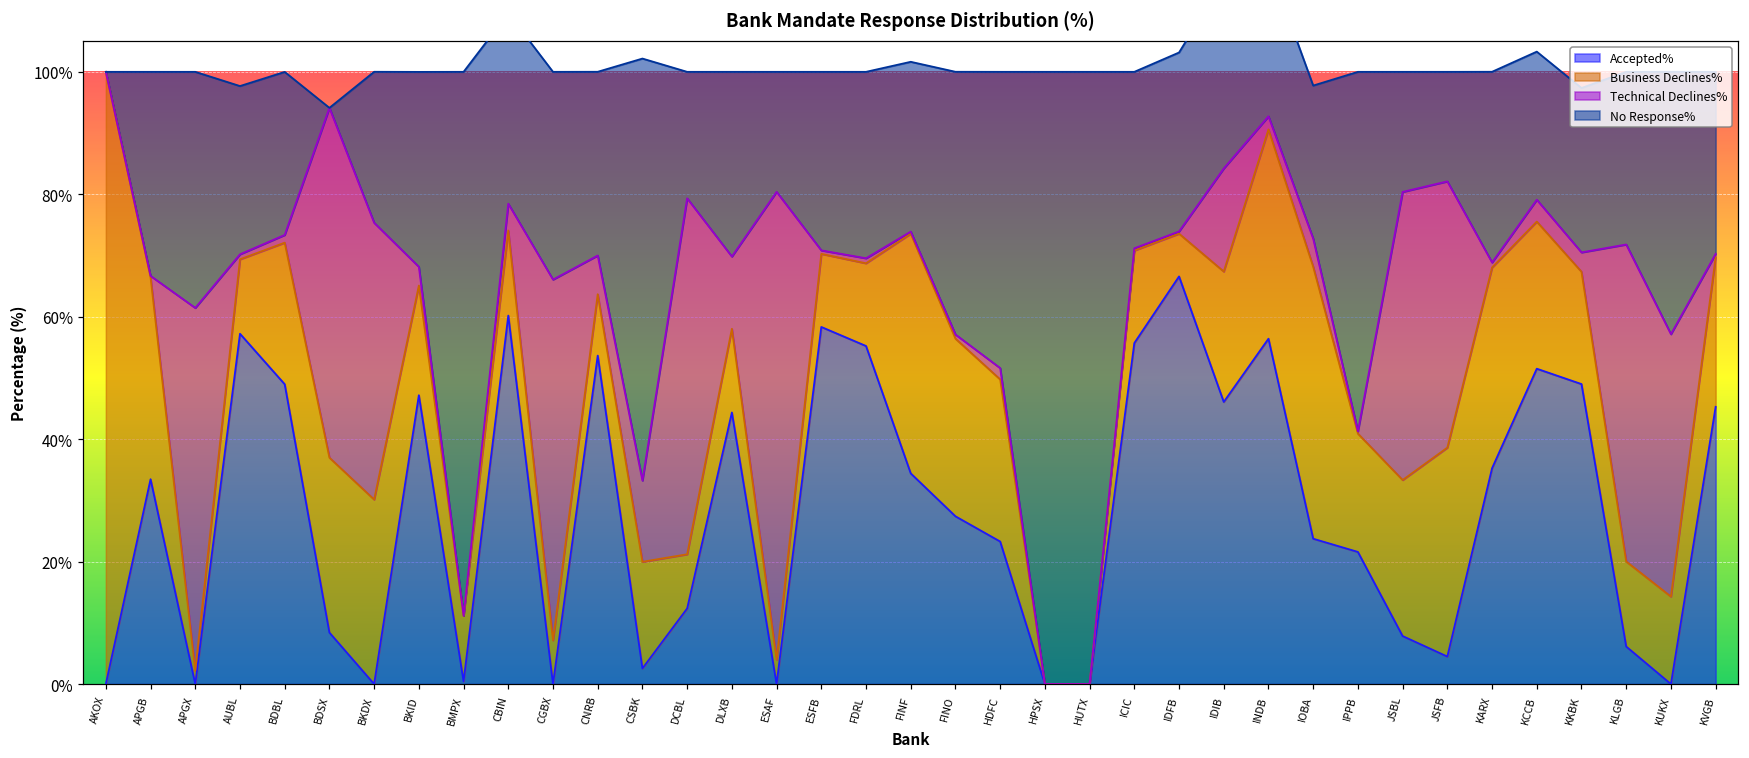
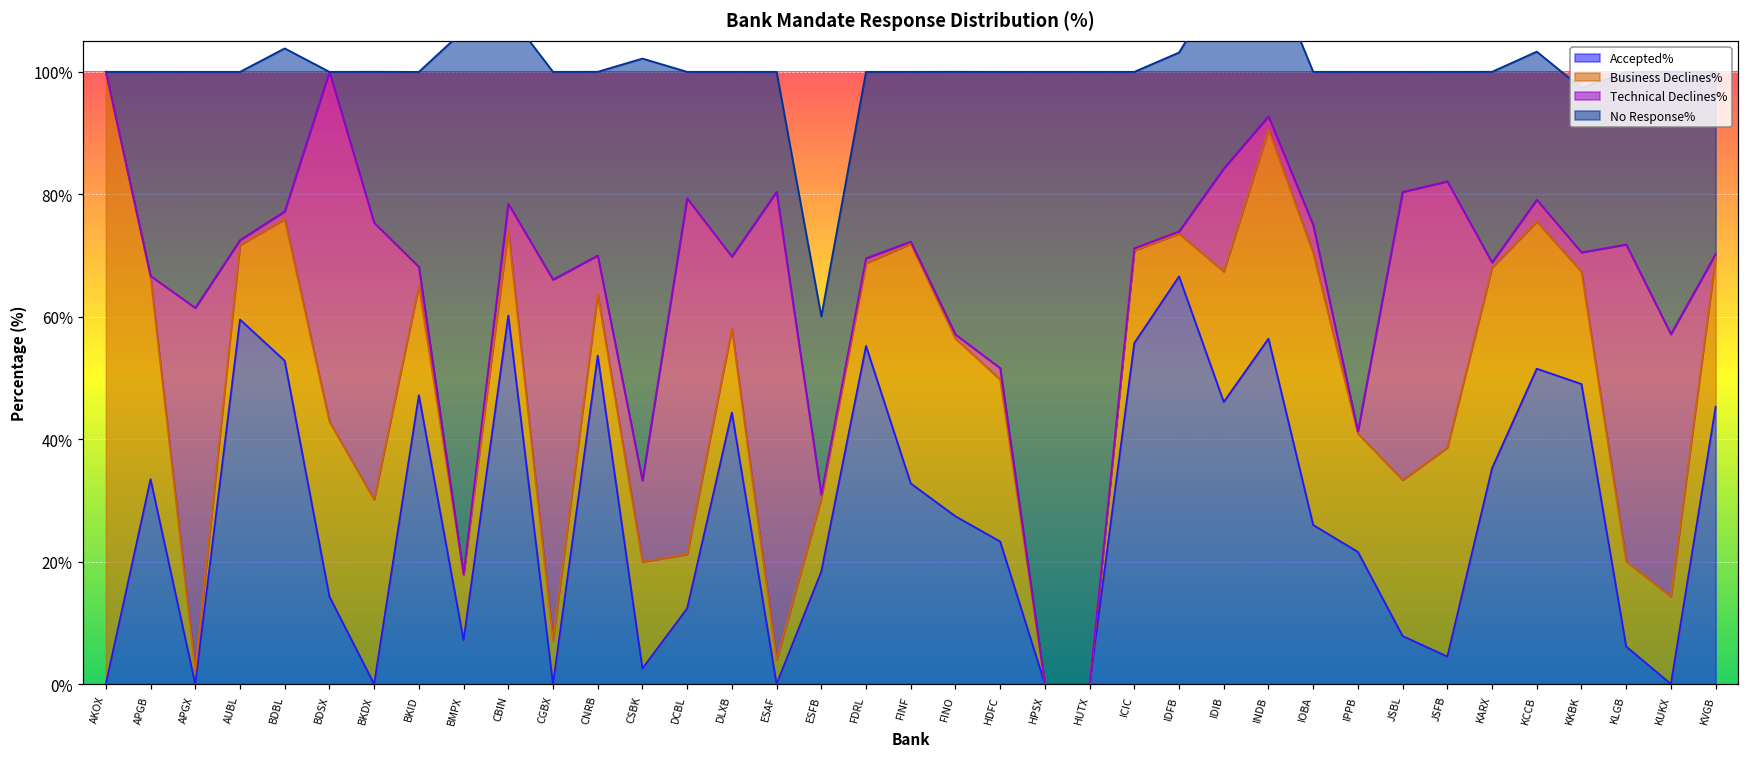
  {
    "Accepted%": {
      "AKOX": "0%",
      "APGB": "33%",
      "APGX": "0%",
-     "AUBL": "57%",
-     "BDBL": "49%",
-     "BDSX": "8%",
+     "AUBL": "60%",
+     "BDBL": "53%",
+     "BDSX": "14%",
      "BKDX": "0%",
      "BKID": "47%",
-     "BMPX": "0%",
+     "BMPX": "7%",
      "CBIN": "60%",
      "CGBX": "0%",
      "CNRB": "54%",
      "CSBK": "3%",
      "DCBL": "12%",
      "DLXB": "44%",
      "ESAF": "0%",
-     "ESFB": "58%",
+     "ESFB": "18%",
      "FDRL": "55%",
-     "FINF": "34%",
+     "FINF": "33%",
      "FINO": "27%",
      "HDFC": "23%",
      "ICIC": "56%",
      "IDFB": "67%",
      "IDIB": "46%",
      "INDB": "56%",
-     "IOBA": "24%",
+     "IOBA": "26%",
      "IPPB": "22%",
      "JSBL": "8%",
      "JSFB": "4%",
      "KARX": "35%",
      "KCCB": "52%",
      "KKBK": "49%",
      "KLGB": "6%",
      "KUKX": "0%",
      "KVGB": "45%"
    },
    "Business Declines%": {
      "APGX": "2%",
      "AUBL": "12%",
      "BDBL": "23%",
      "BDSX": "29%",
      "BKDX": "30%",
      "BKID": "18%",
      "CBIN": "14%",
      "CGBX": "7%",
      "CNRB": "10%",
      "CSBK": "17%",
      "DCBL": "9%",
      "DLXB": "14%",
      "ESAF": "4%",
      "ESFB": "12%",
      "FDRL": "14%",
      "FINO": "29%",
      "HDFC": "26%",
      "IDIB": "21%",
      "INDB": "34%",
      "IOBA": "44%",
      "JSBL": "25%",
      "JSFB": "34%",
      "KARX": "33%",
      "KCCB": "24%",
      "KKBK": "18%",
      "KLGB": "14%",
      "KUKX": "14%",
      "KVGB": "24%"
    },
    "Technical Declines%": {
      "APGX": "59%",
      "AUBL": "1%",
      "BDBL": "1%",
      "BKDX": "45%",
      "BKID": "3%",
      "CBIN": "4%",
      "CGBX": "59%",
      "CNRB": "6%",
      "CSBK": "13%",
      "DCBL": "58%",
      "DLXB": "12%",
      "ESAF": "76%",
      "ESFB": "1%",
      "FDRL": "1%",
      "FINO": "1%",
      "HDFC": "2%",
      "IDIB": "17%",
      "INDB": "2%",
      "IOBA": "5%",
      "JSBL": "47%",
      "JSFB": "43%",
      "KARX": "1%",
      "KCCB": "4%",
      "KKBK": "3%",
      "KLGB": "52%",
      "KUKX": "43%",
      "KVGB": "1%"
    },
    "No Response%": {
      "APGB": "33%",
      "APGX": "39%",
      "AUBL": "27%",
      "BDBL": "27%",
      "BKDX": "25%",
      "BKID": "32%",
      "CGBX": "34%",
      "CNRB": "30%",
      "CSBK": "69%",
      "DCBL": "21%",
      "DLXB": "30%",
      "ESAF": "20%",
      "ESFB": "29%",
      "FDRL": "30%",
      "FINF": "28%",
      "FINO": "43%",
      "HDFC": "48%",
      "HPSX": "100%",
      "HUTX": "100%",
      "ICIC": "29%",
      "IDFB": "29%",
      "IOBA": "25%",
      "IPPB": "59%",
      "JSBL": "20%",
      "JSFB": "18%",
      "KARX": "31%",
      "KCCB": "24%"
    }
  }
